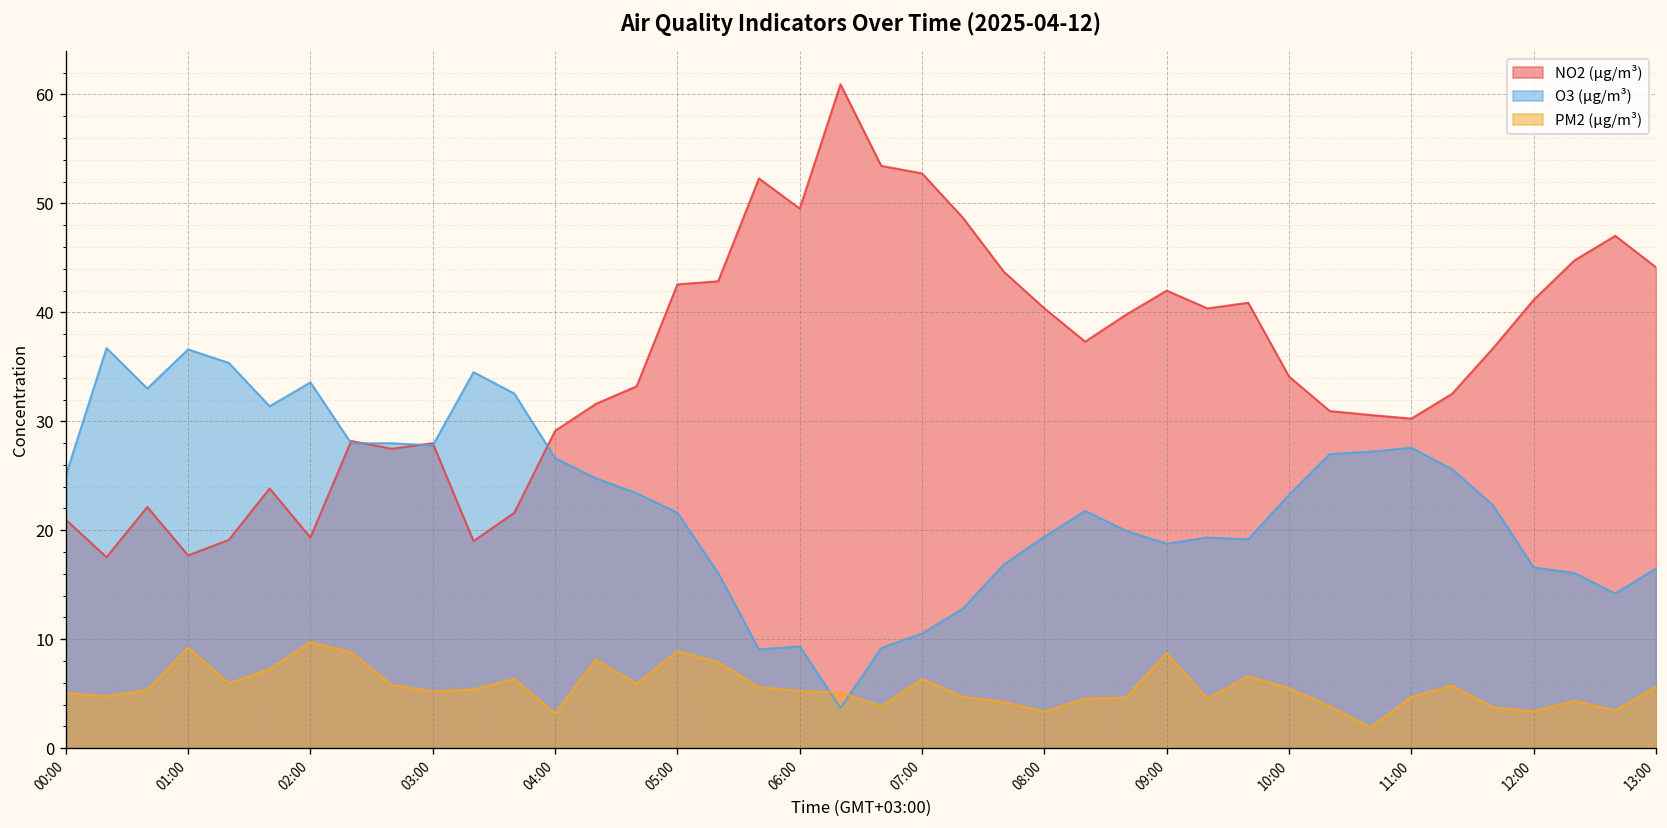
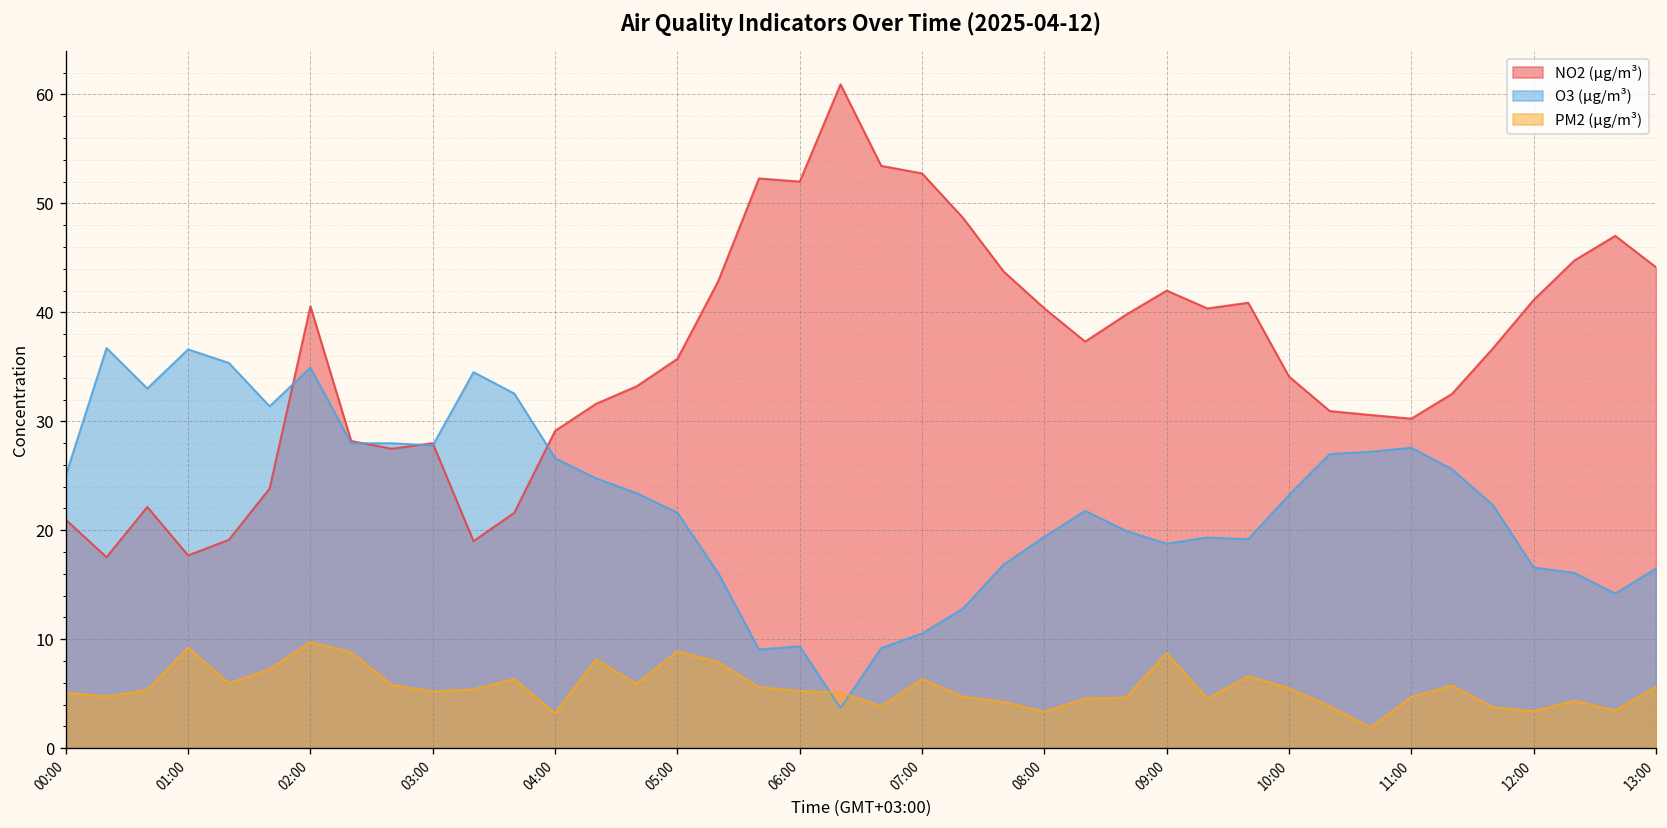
  {
    "NO2 (µg/m³)": {
      "00:00": 21,
      "01:00": 18,
-     "02:00": 19,
+     "02:00": 41,
      "04:00": 29,
-     "05:00": 43,
-     "06:00": 50,
+     "05:00": 36,
+     "06:00": 52,
      "07:00": 53,
      "08:00": 40,
      "09:00": 42,
      "10:00": 34,
      "11:00": 30,
      "12:00": 41,
      "13:00": 44
    },
    "O3 (µg/m³)": {
      "00:00": 25,
      "01:00": 37,
-     "02:00": 34,
+     "02:00": 35,
      "04:00": 27,
      "05:00": 22,
      "06:00": 9,
      "07:00": 11,
      "08:00": 19,
      "09:00": 19,
      "10:00": 23,
      "11:00": 28,
      "12:00": 17,
      "13:00": 16
    },
    "PM2 (µg/m³)": {
      "00:00": 5,
      "01:00": 9,
      "02:00": 10,
      "03:00": 5,
      "04:00": 3,
      "05:00": 9,
      "06:00": 5,
      "07:00": 6,
      "08:00": 3,
      "09:00": 9,
      "10:00": 6,
      "11:00": 5,
      "12:00": 3,
      "13:00": 6
    }
  }
